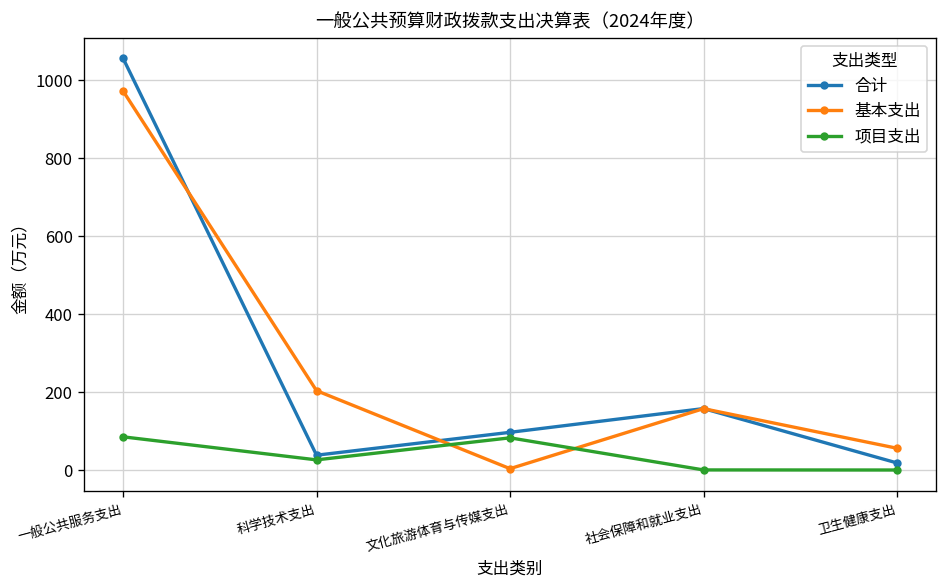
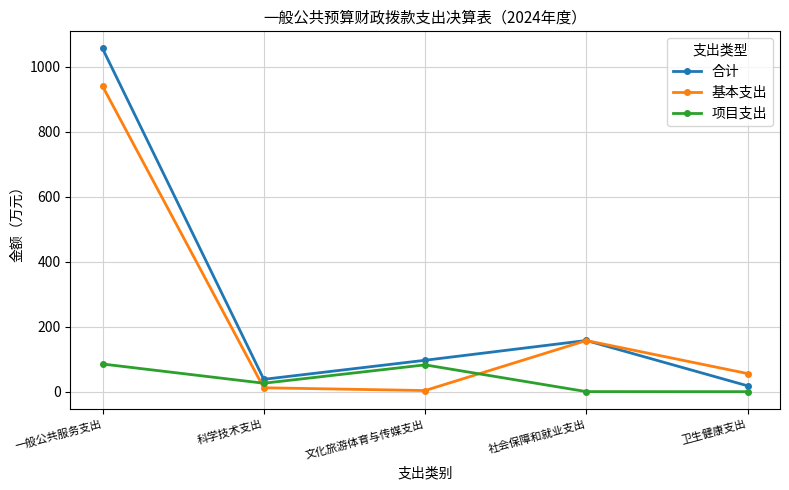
  {
    "合计": {
      "一般公共服务支出": 1060,
      "科学技术支出": 40,
      "文化旅游体育与传媒支出": 100,
      "卫生健康支出": 20
    },
    "基本支出": {
-     "一般公共服务支出": 970,
-     "科学技术支出": 200,
+     "一般公共服务支出": 940,
+     "科学技术支出": 10,
      "文化旅游体育与传媒支出": 0,
      "卫生健康支出": 60
    },
    "项目支出": {
      "一般公共服务支出": 90,
      "科学技术支出": 30,
      "文化旅游体育与传媒支出": 80,
      "社会保障和就业支出": 0,
      "卫生健康支出": 0
    }
  }
